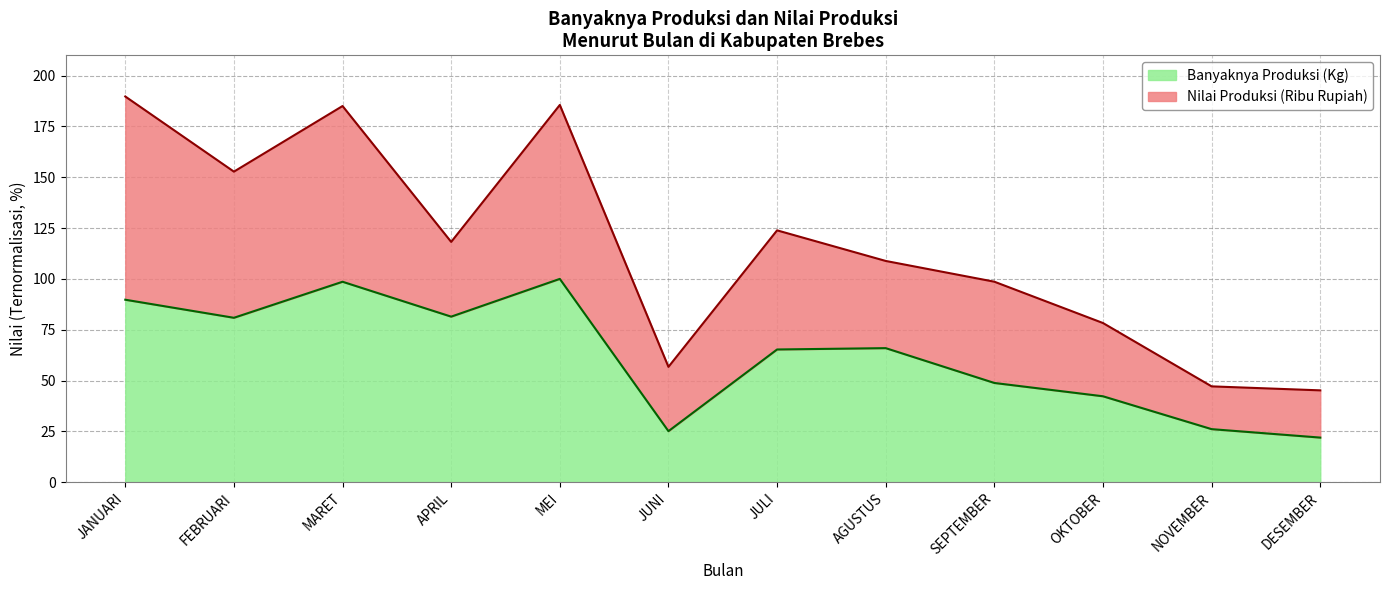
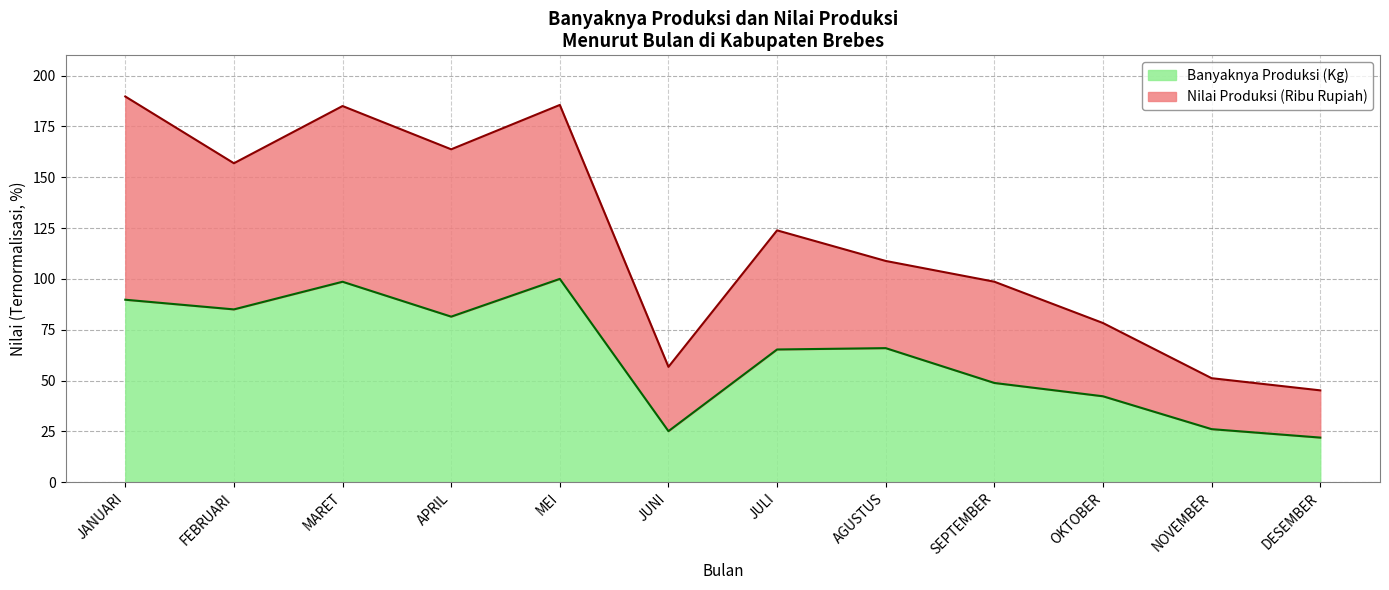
  {
    "Banyaknya Produksi (Kg)": {
      "JANUARI": 90,
-     "FEBRUARI": 81,
+     "FEBRUARI": 85,
      "MARET": 99,
      "APRIL": 81,
      "MEI": 100,
      "JUNI": 25,
      "JULI": 65,
      "AGUSTUS": 66,
      "SEPTEMBER": 49,
      "OKTOBER": 42,
      "NOVEMBER": 26,
      "DESEMBER": 22
    },
    "Nilai Produksi (Ribu Rupiah)": {
      "JANUARI": 100,
      "FEBRUARI": 72,
      "MARET": 86,
-     "APRIL": 37,
+     "APRIL": 82,
      "MEI": 86,
      "JUNI": 32,
      "JULI": 59,
      "AGUSTUS": 43,
      "SEPTEMBER": 50,
      "OKTOBER": 36,
-     "NOVEMBER": 21,
+     "NOVEMBER": 25,
      "DESEMBER": 23
    }
  }
